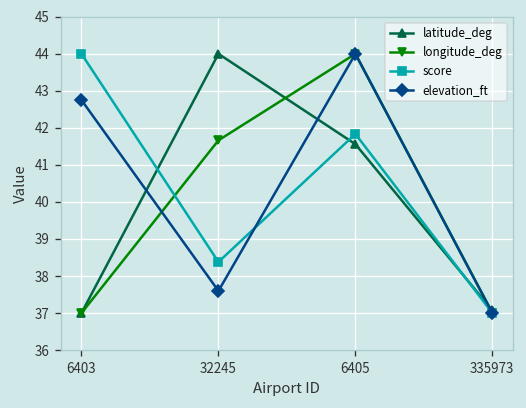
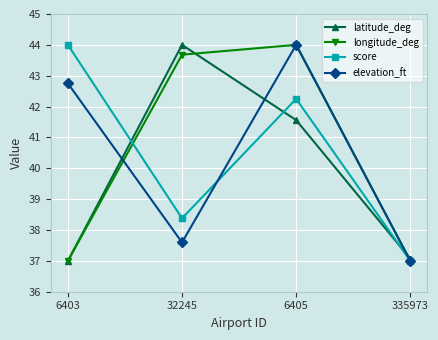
  {
    "latitude_deg": {
      "32245": 44.0,
      "6405": 41.6
    },
    "longitude_deg": {
-     "32245": 41.7
+     "32245": 43.7
    },
    "score": {
      "6403": 44.0,
      "32245": 38.4,
-     "6405": 41.8
+     "6405": 42.3
    },
    "elevation_ft": {
      "6403": 42.8,
      "32245": 37.6
    }
  }
